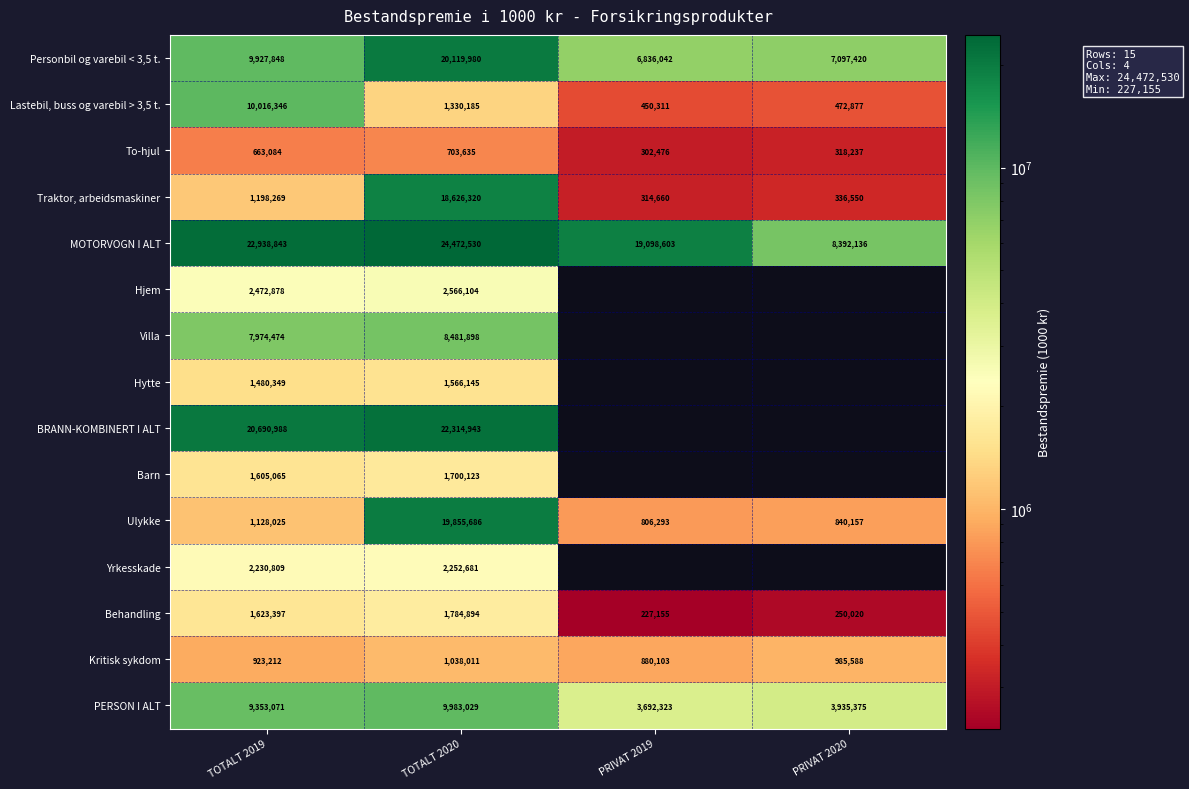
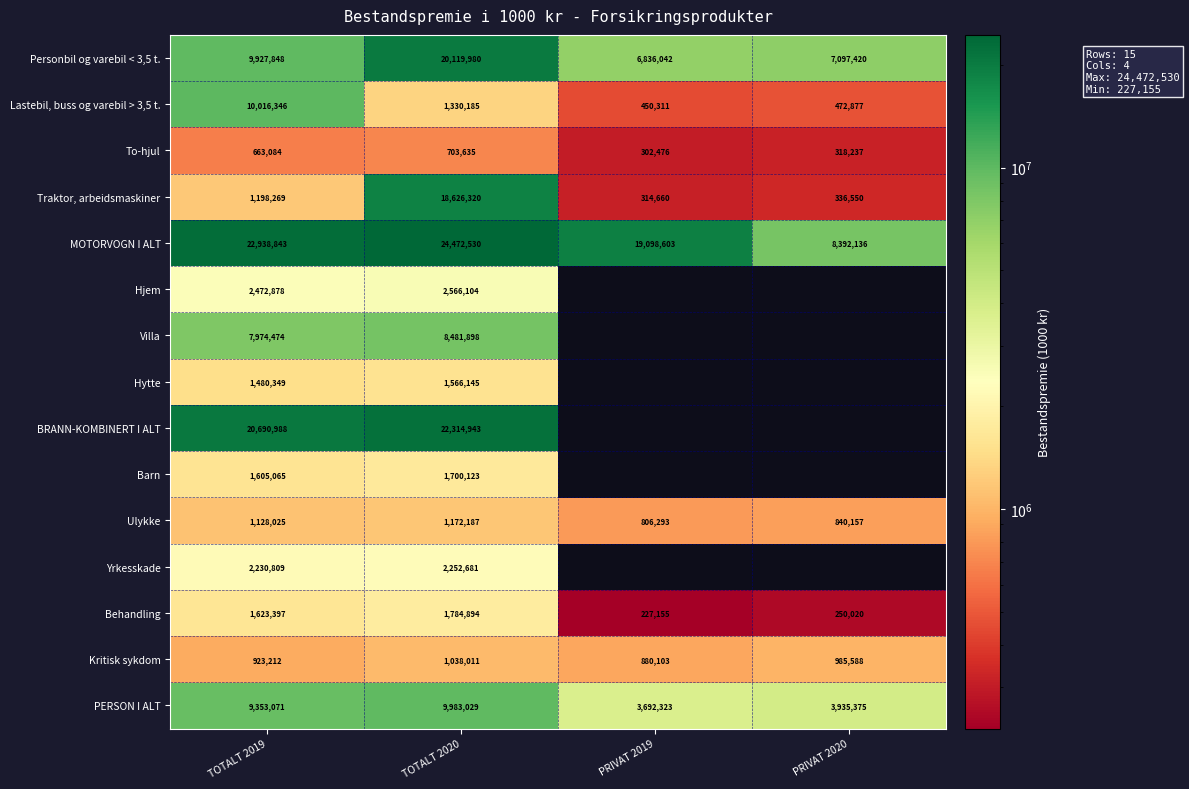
  {
    "Personbil og varebil < 3,5 t.": {
      "TOTALT 2019": "9,927,848",
      "TOTALT 2020": "20,119,980",
      "PRIVAT 2019": "6,836,042",
      "PRIVAT 2020": "7,097,420"
    },
    "Lastebil, buss og varebil > 3,5 t.": {
      "TOTALT 2019": "10,016,346",
      "TOTALT 2020": "1,330,185",
      "PRIVAT 2019": "450,311",
      "PRIVAT 2020": "472,877"
    },
    "To-hjul": {
      "TOTALT 2019": "663,084",
      "TOTALT 2020": "703,635",
      "PRIVAT 2019": "302,476",
      "PRIVAT 2020": "318,237"
    },
    "Traktor, arbeidsmaskiner": {
      "TOTALT 2019": "1,198,269",
      "TOTALT 2020": "18,626,320",
      "PRIVAT 2019": "314,660",
      "PRIVAT 2020": "336,550"
    },
    "MOTORVOGN I ALT": {
      "TOTALT 2019": "22,938,843",
      "TOTALT 2020": "24,472,530",
      "PRIVAT 2019": "19,098,603",
      "PRIVAT 2020": "8,392,136"
    },
    "Hjem": {
      "TOTALT 2019": "2,472,878",
      "TOTALT 2020": "2,566,104"
    },
    "Villa": {
      "TOTALT 2019": "7,974,474",
      "TOTALT 2020": "8,481,898"
    },
    "Hytte": {
      "TOTALT 2019": "1,480,349",
      "TOTALT 2020": "1,566,145"
    },
    "BRANN-KOMBINERT I ALT": {
      "TOTALT 2019": "20,690,988",
      "TOTALT 2020": "22,314,943"
    },
    "Barn": {
      "TOTALT 2019": "1,605,065",
      "TOTALT 2020": "1,700,123"
    },
    "Ulykke": {
      "TOTALT 2019": "1,128,025",
-     "TOTALT 2020": "19,855,686",
+     "TOTALT 2020": "1,172,187",
      "PRIVAT 2019": "806,293",
      "PRIVAT 2020": "840,157"
    },
    "Yrkesskade": {
      "TOTALT 2019": "2,230,809",
      "TOTALT 2020": "2,252,681"
    },
    "Behandling": {
      "TOTALT 2019": "1,623,397",
      "TOTALT 2020": "1,784,894",
      "PRIVAT 2019": "227,155",
      "PRIVAT 2020": "250,020"
    },
    "Kritisk sykdom": {
      "TOTALT 2019": "923,212",
      "TOTALT 2020": "1,038,011",
      "PRIVAT 2019": "880,103",
      "PRIVAT 2020": "985,588"
    },
    "PERSON I ALT": {
      "TOTALT 2019": "9,353,071",
      "TOTALT 2020": "9,983,029",
      "PRIVAT 2019": "3,692,323",
      "PRIVAT 2020": "3,935,375"
    }
  }
